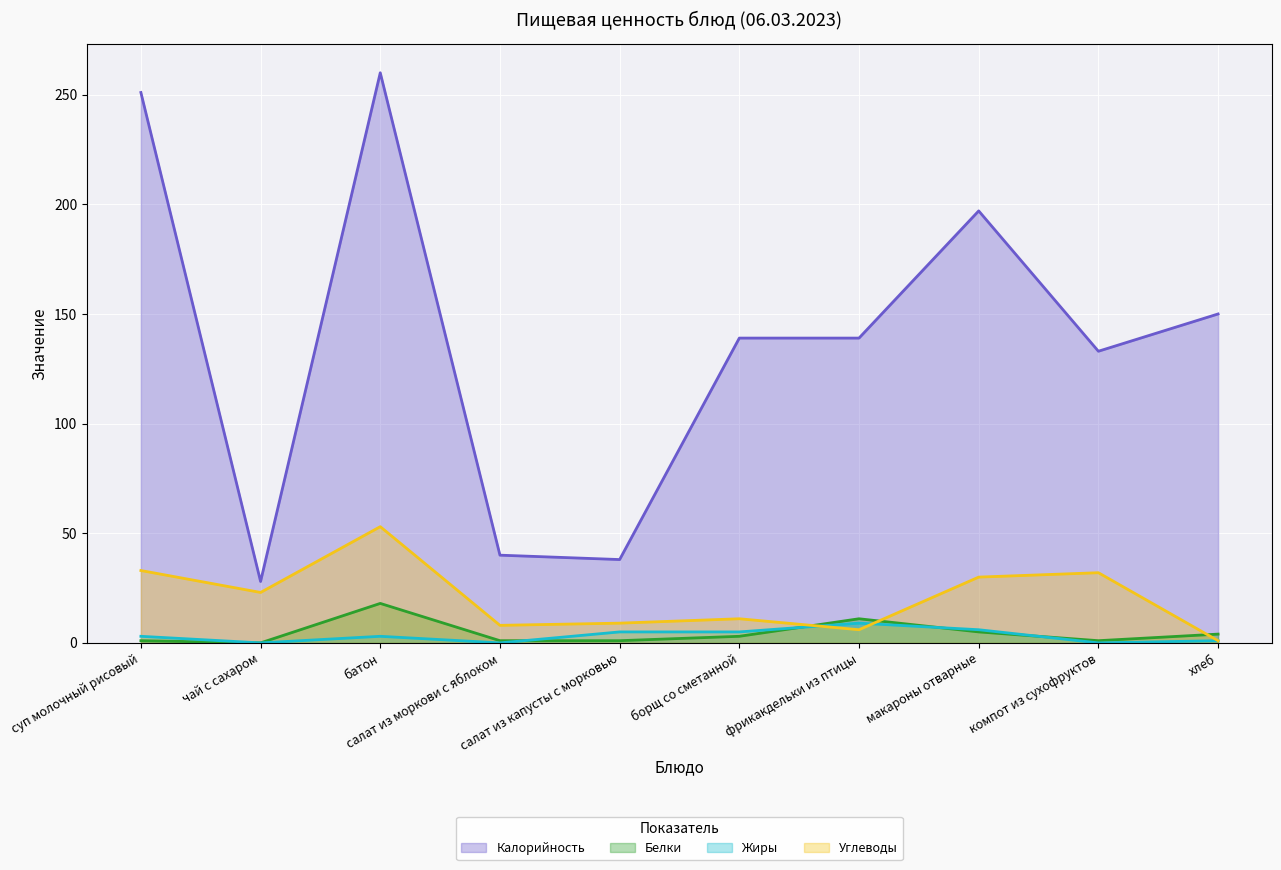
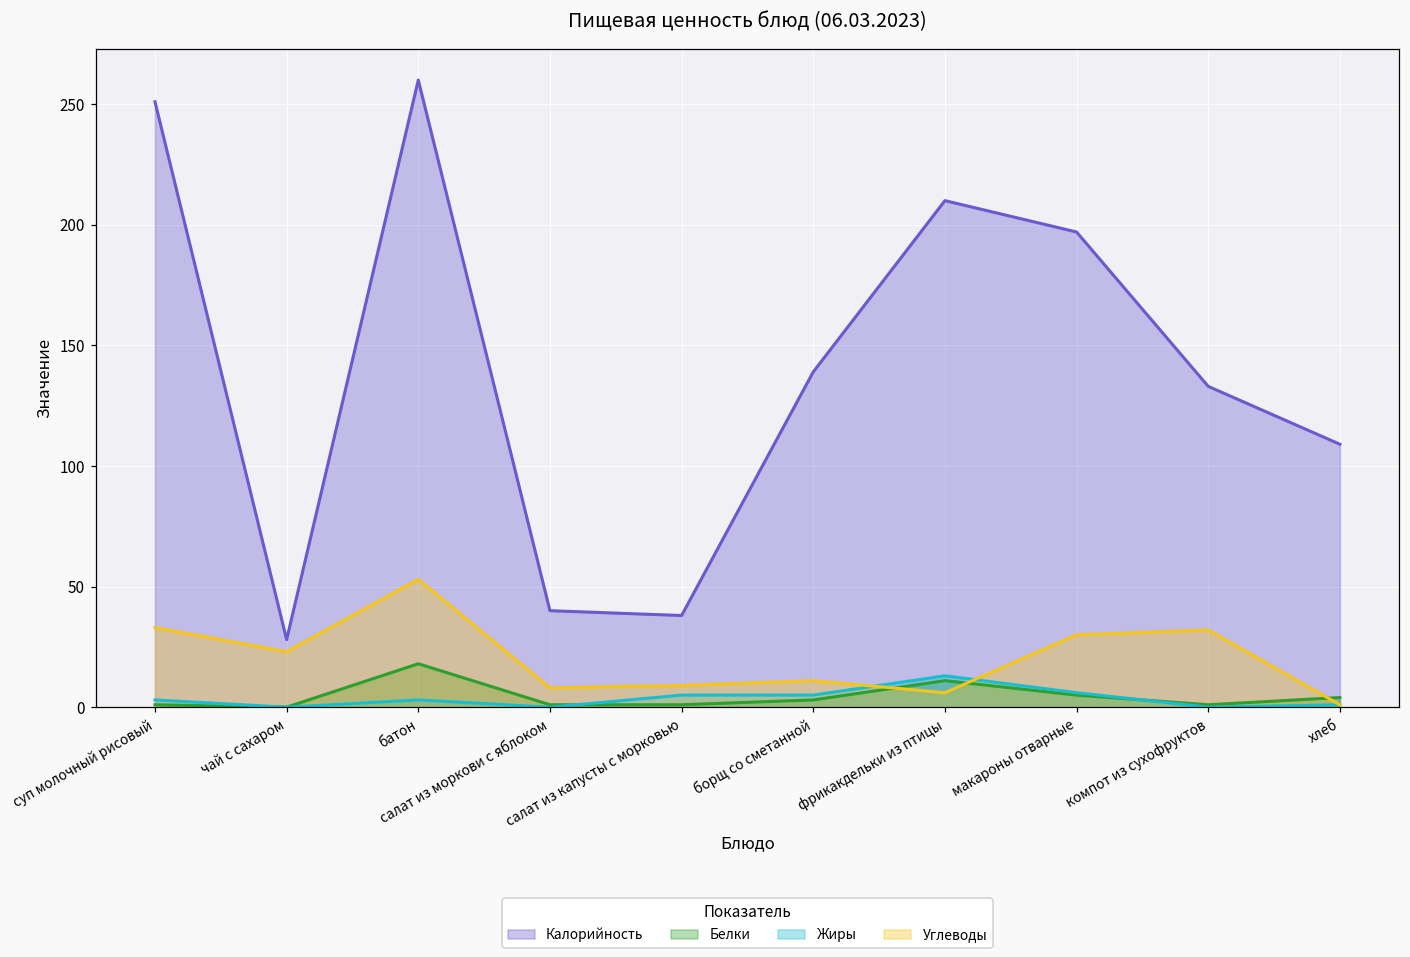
  {
    "Калорийность": {
      "суп молочный рисовый": 251,
      "чай с сахаром": 28,
      "батон": 260,
      "салат из моркови с яблоком": 40,
      "салат из капусты с морковью": 38,
      "борщ со сметанной": 139,
-     "фрикакдельки из птицы": 139,
+     "фрикакдельки из птицы": 210,
      "макароны отварные": 197,
      "компот из сухофруктов": 133,
-     "хлеб": 150
+     "хлеб": 109
    },
    "Белки": {
      "суп молочный рисовый": 1,
      "батон": 18,
      "салат из капусты с морковью": 1,
      "борщ со сметанной": 3,
      "фрикакдельки из птицы": 11,
      "хлеб": 4
    },
    "Жиры": {
      "суп молочный рисовый": 3,
      "батон": 3,
      "салат из капусты с морковью": 5,
      "борщ со сметанной": 5,
-     "фрикакдельки из птицы": 9
+     "фрикакдельки из птицы": 13
    },
    "Углеводы": {
      "суп молочный рисовый": 33,
      "чай с сахаром": 23,
      "батон": 53,
      "салат из моркови с яблоком": 8,
      "салат из капусты с морковью": 9,
      "борщ со сметанной": 11,
      "фрикакдельки из птицы": 6,
      "макароны отварные": 30,
      "компот из сухофруктов": 32
    }
  }
